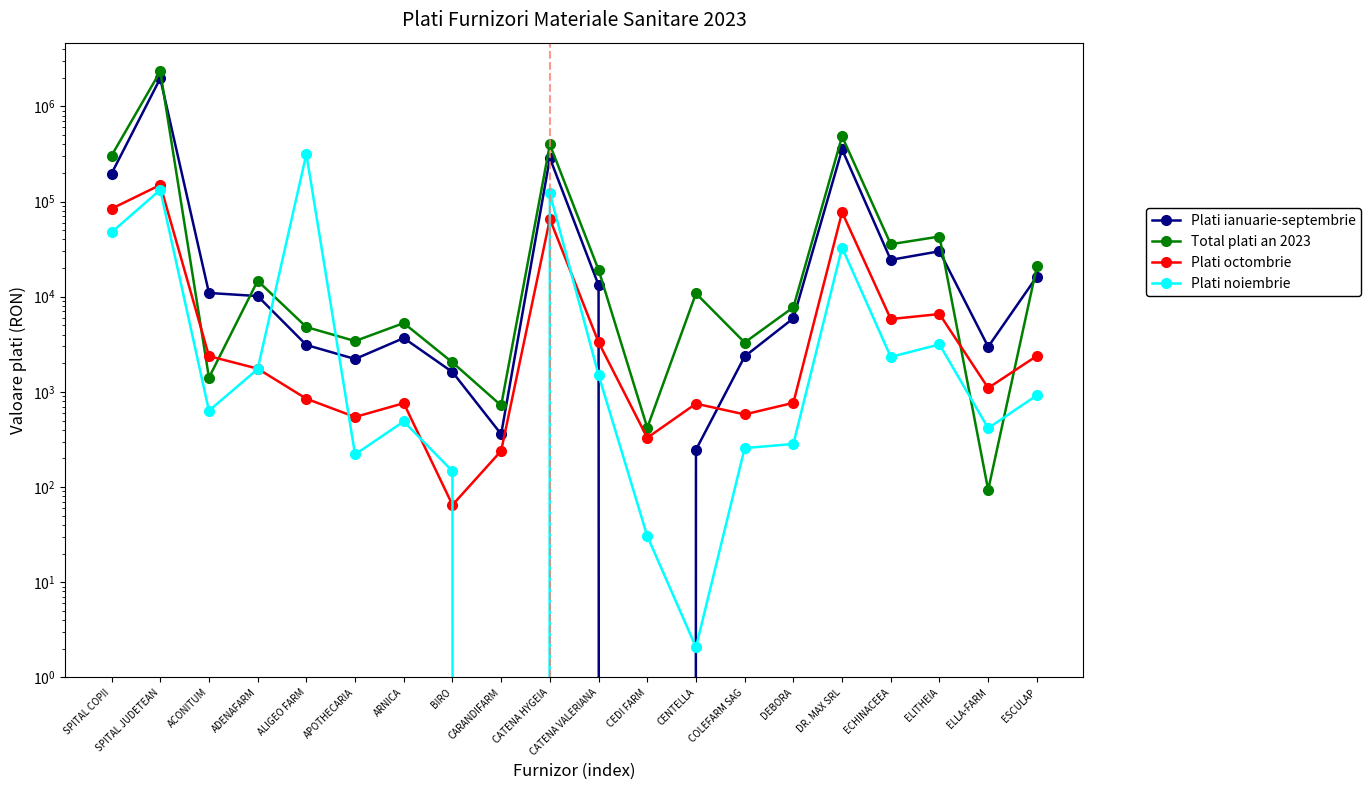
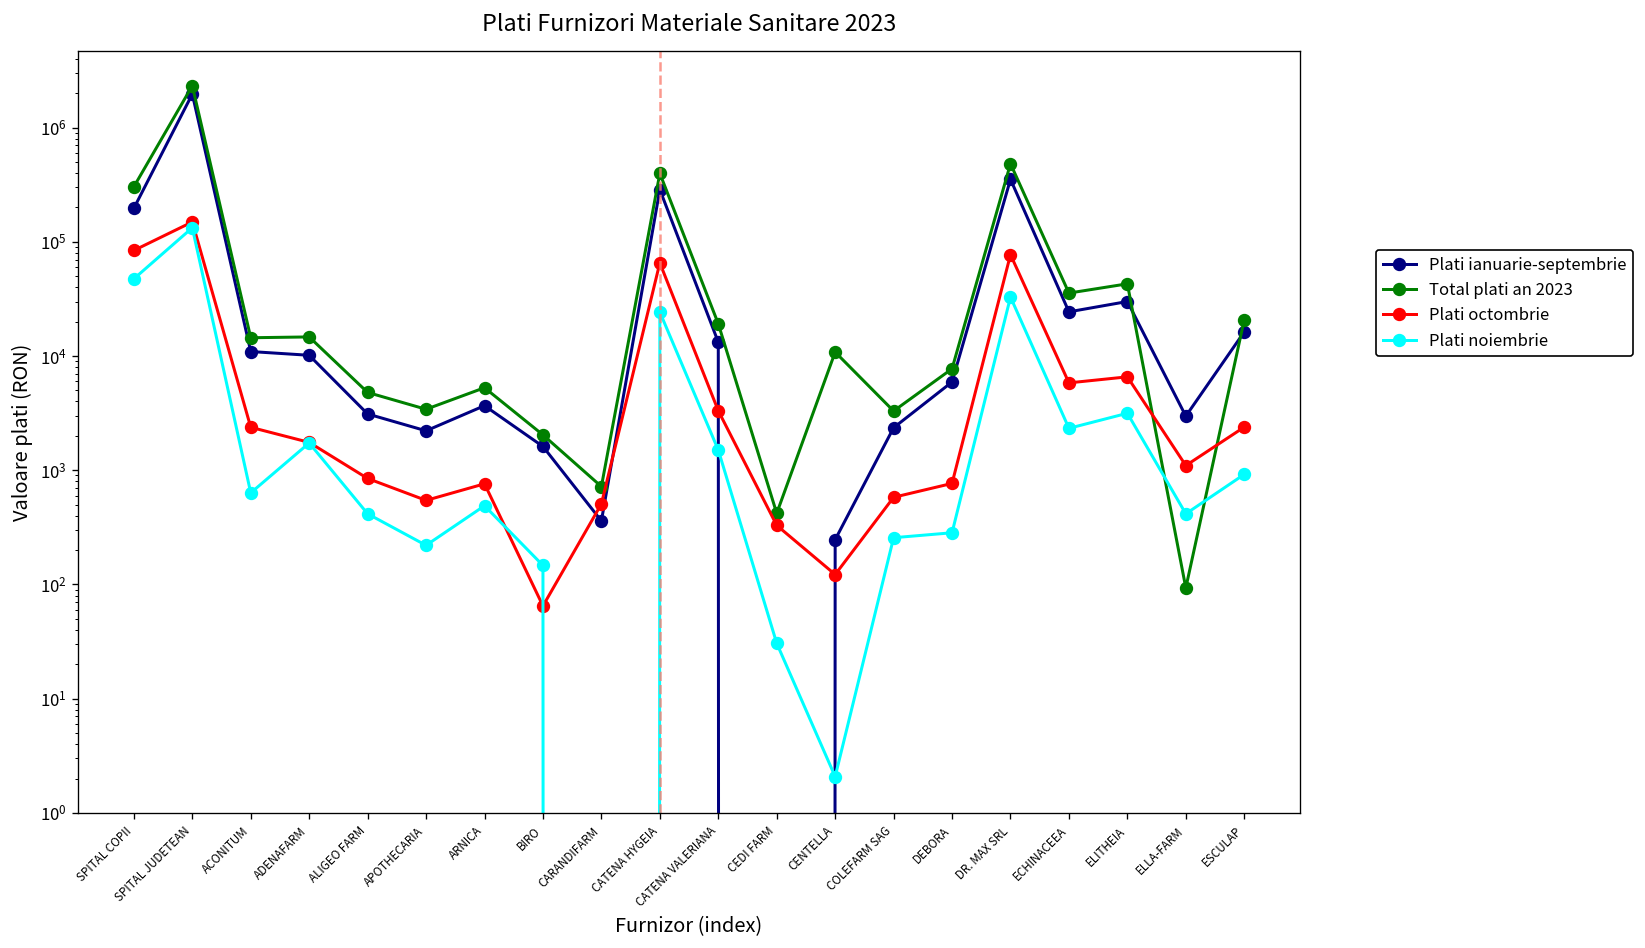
  {
    "Plati ianuarie-septembrie": {
      "SPITAL COPII": 200000,
      "SPITAL JUDETEAN": 2000000,
      "ACONITUM": 11000,
      "ADENAFARM": 10000,
      "ALIGEO FARM": 3100,
      "APOTHECARIA": 2200,
      "ARNICA": 3700,
      "BIRO": 1600,
      "CARANDIFARM": 360,
      "CATENA HYGEIA": 290000,
      "CATENA VALERIANA": 13000,
      "CENTELLA": 250,
      "COLEFARM SAG": 2400,
      "DEBORA": 6000,
      "DR. MAX SRL": 350000,
      "ECHINACEEA": 24000,
      "ELITHEIA": 30000,
      "ELLA-FARM": 3000,
      "ESCULAP": 16000
    },
    "Total plati an 2023": {
      "SPITAL COPII": 300000,
      "SPITAL JUDETEAN": 2300000,
-     "ACONITUM": 1400,
+     "ACONITUM": 14000,
      "ADENAFARM": 15000,
      "ALIGEO FARM": 5000,
      "APOTHECARIA": 3400,
      "ARNICA": 5000,
      "BIRO": 2000,
      "CARANDIFARM": 700,
      "CATENA HYGEIA": 400000,
      "CATENA VALERIANA": 19000,
      "CEDI FARM": 400,
      "CENTELLA": 11000,
      "COLEFARM SAG": 3300,
      "DEBORA": 8000,
      "DR. MAX SRL": 500000,
      "ECHINACEEA": 36000,
      "ELITHEIA": 40000,
      "ELLA-FARM": 90,
      "ESCULAP": 21000
    },
    "Plati octombrie": {
      "SPITAL COPII": 80000,
      "SPITAL JUDETEAN": 150000,
      "ACONITUM": 2400,
      "ALIGEO FARM": 800,
      "APOTHECARIA": 500,
      "ARNICA": 800,
      "BIRO": 60,
-     "CARANDIFARM": 240,
+     "CARANDIFARM": 500,
      "CATENA HYGEIA": 70000,
      "CATENA VALERIANA": 3300,
      "CEDI FARM": 330,
-     "CENTELLA": 800,
+     "CENTELLA": 120,
      "COLEFARM SAG": 600,
      "DEBORA": 800,
      "DR. MAX SRL": 80000,
      "ECHINACEEA": 6000,
      "ELITHEIA": 7000,
      "ELLA-FARM": 1100,
      "ESCULAP": 2400
    },
    "Plati noiembrie": {
      "SPITAL COPII": 50000,
      "SPITAL JUDETEAN": 130000,
      "ACONITUM": 600,
-     "ALIGEO FARM": 310000,
+     "ALIGEO FARM": 400,
      "APOTHECARIA": 220,
      "ARNICA": 500,
      "BIRO": 150,
-     "CATENA HYGEIA": 120000,
+     "CATENA HYGEIA": 24000,
      "CATENA VALERIANA": 1500,
      "CEDI FARM": 31,
      "CENTELLA": 2,
      "COLEFARM SAG": 260,
      "DEBORA": 280,
      "DR. MAX SRL": 33000,
      "ECHINACEEA": 2300,
      "ELITHEIA": 3200,
      "ELLA-FARM": 400,
      "ESCULAP": 900
    }
  }
